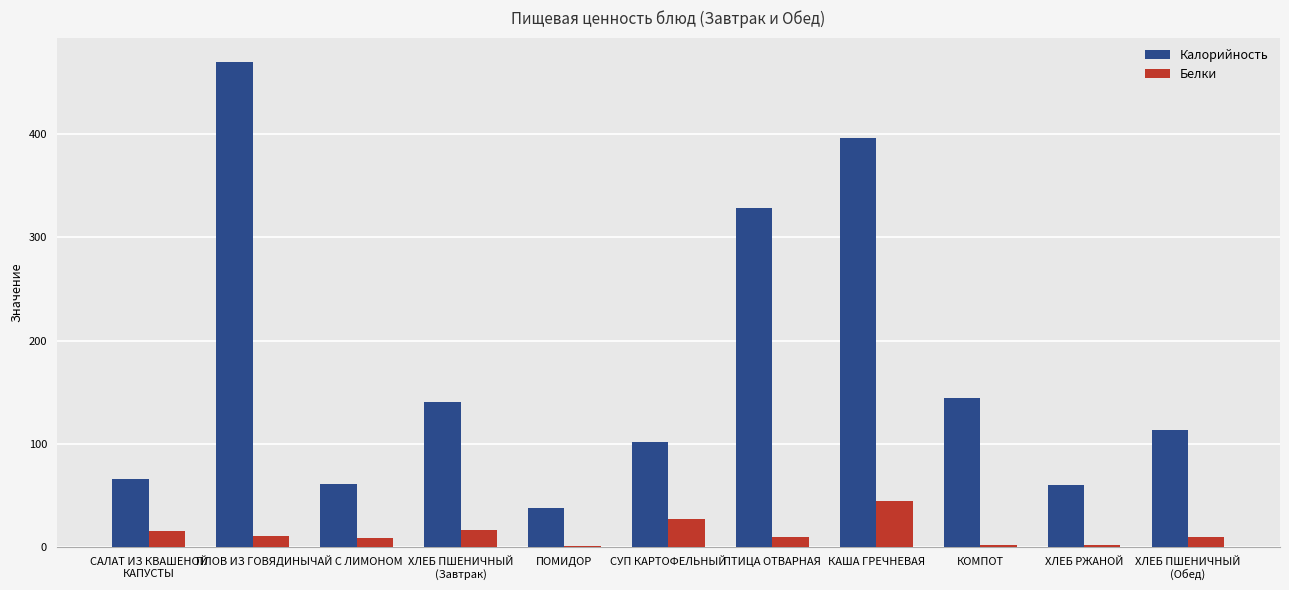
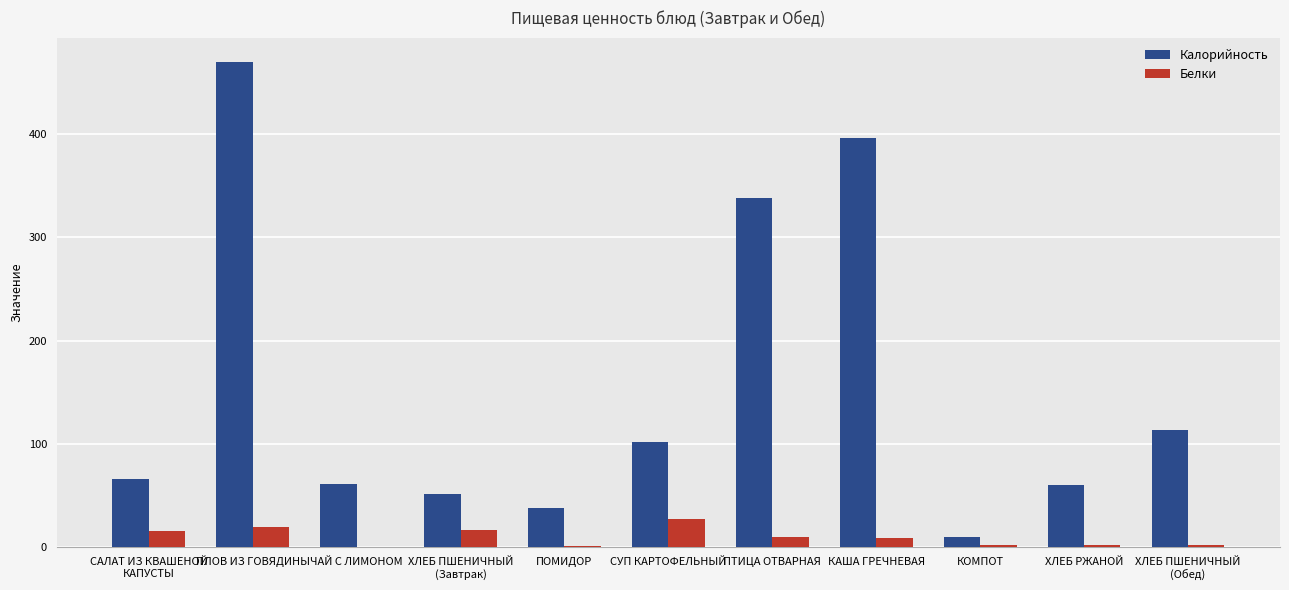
  {
    "Калорийность": {
      "САЛАТ ИЗ КВАШЕНОЙ КАПУСТЫ": 66,
      "ПЛОВ ИЗ ГОВЯДИНЫ": 470,
      "ЧАЙ С ЛИМОНОМ": 61,
-     "ХЛЕБ ПШЕНИЧНЫЙ (Завтрак)": 141,
+     "ХЛЕБ ПШЕНИЧНЫЙ (Завтрак)": 52,
      "ПОМИДОР": 38,
      "СУП КАРТОФЕЛЬНЫЙ": 102,
-     "ПТИЦА ОТВАРНАЯ": 328,
+     "ПТИЦА ОТВАРНАЯ": 338,
      "КАША ГРЕЧНЕВАЯ": 396,
-     "КОМПОТ": 144,
+     "КОМПОТ": 10,
      "ХЛЕБ РЖАНОЙ": 60,
      "ХЛЕБ ПШЕНИЧНЫЙ (Обед)": 113
    },
    "Белки": {
      "САЛАТ ИЗ КВАШЕНОЙ КАПУСТЫ": 16,
-     "ПЛОВ ИЗ ГОВЯДИНЫ": 11,
-     "ЧАЙ С ЛИМОНОМ": 9,
+     "ПЛОВ ИЗ ГОВЯДИНЫ": 20,
+     "ЧАЙ С ЛИМОНОМ": 0,
      "ХЛЕБ ПШЕНИЧНЫЙ (Завтрак)": 17,
      "СУП КАРТОФЕЛЬНЫЙ": 27,
      "ПТИЦА ОТВАРНАЯ": 10,
-     "КАША ГРЕЧНЕВАЯ": 44,
-     "ХЛЕБ ПШЕНИЧНЫЙ (Обед)": 10
+     "КАША ГРЕЧНЕВАЯ": 9,
+     "ХЛЕБ ПШЕНИЧНЫЙ (Обед)": 2
    }
  }
